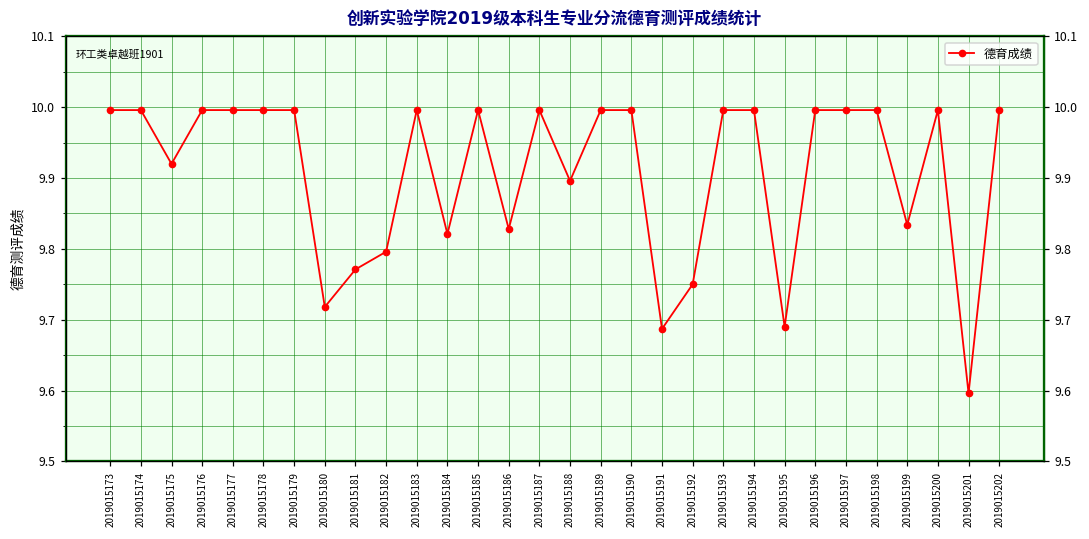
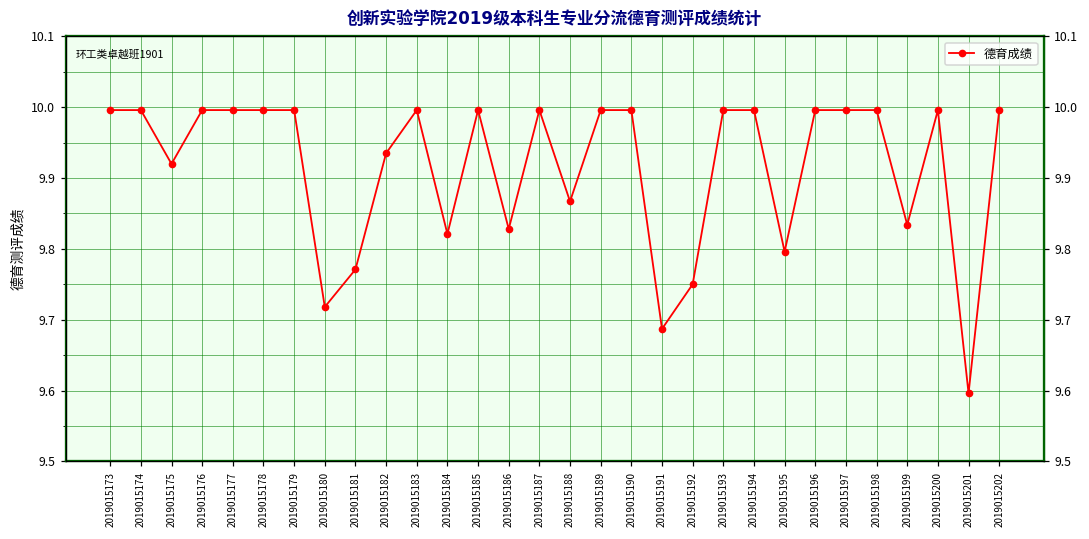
  {
    "2019015173": 10.00,
    "2019015174": 10.00,
    "2019015175": 9.92,
    "2019015176": 10.00,
    "2019015177": 10.00,
    "2019015178": 10.00,
    "2019015179": 10.00,
    "2019015180": 9.72,
    "2019015181": 9.77,
-   "2019015182": 9.80,
+   "2019015182": 9.94,
    "2019015183": 10.00,
    "2019015184": 9.82,
    "2019015185": 10.00,
    "2019015186": 9.83,
    "2019015187": 10.00,
-   "2019015188": 9.90,
+   "2019015188": 9.87,
    "2019015189": 10.00,
    "2019015190": 10.00,
    "2019015191": 9.69,
    "2019015192": 9.75,
    "2019015193": 10.00,
    "2019015194": 10.00,
-   "2019015195": 9.69,
+   "2019015195": 9.80,
    "2019015196": 10.00,
    "2019015197": 10.00,
    "2019015198": 10.00,
    "2019015199": 9.83,
    "2019015200": 10.00,
    "2019015201": 9.60,
    "2019015202": 10.00
  }
